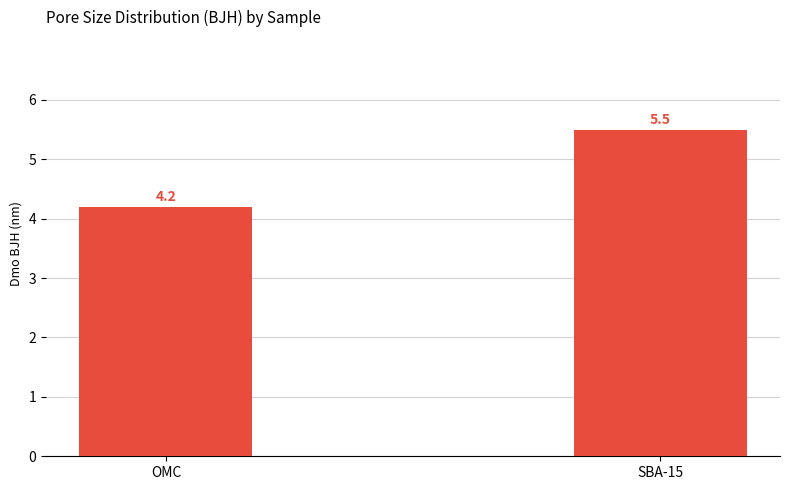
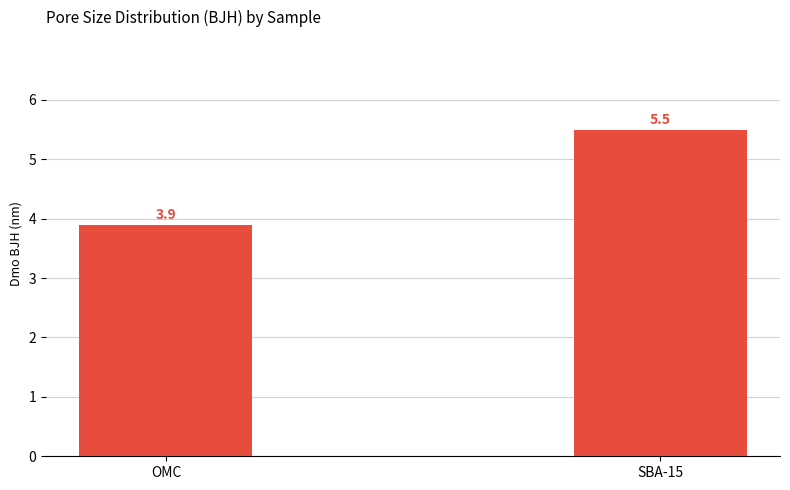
  {
-   "OMC": 4.2,
+   "OMC": 3.9,
    "SBA-15": 5.5
  }
